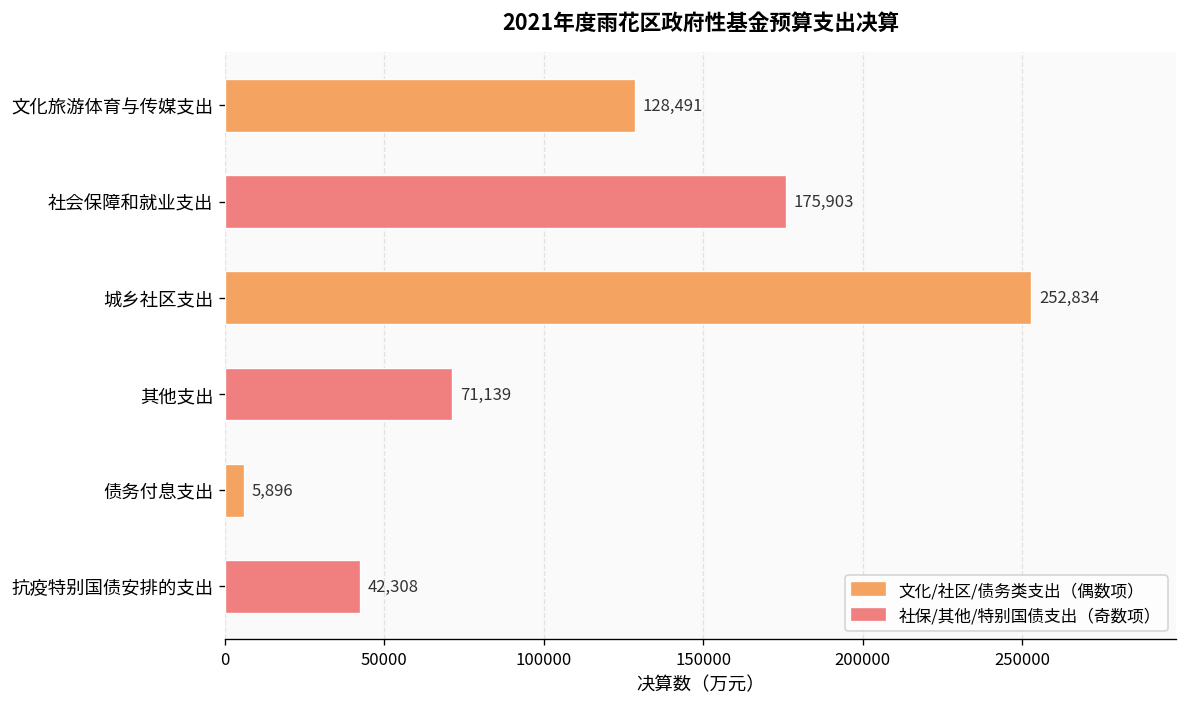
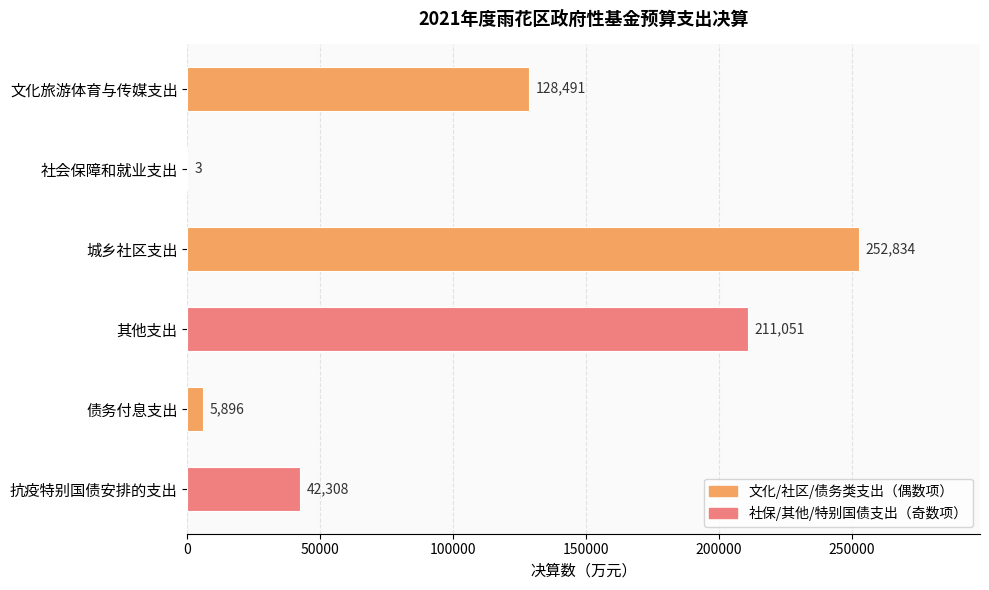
  {
    "文化旅游体育与传媒支出": "128,491",
-   "社会保障和就业支出": "175,903",
+   "社会保障和就业支出": "3",
    "城乡社区支出": "252,834",
-   "其他支出": "71,139",
+   "其他支出": "211,051",
    "债务付息支出": "5,896",
    "抗疫特别国债安排的支出": "42,308"
  }
